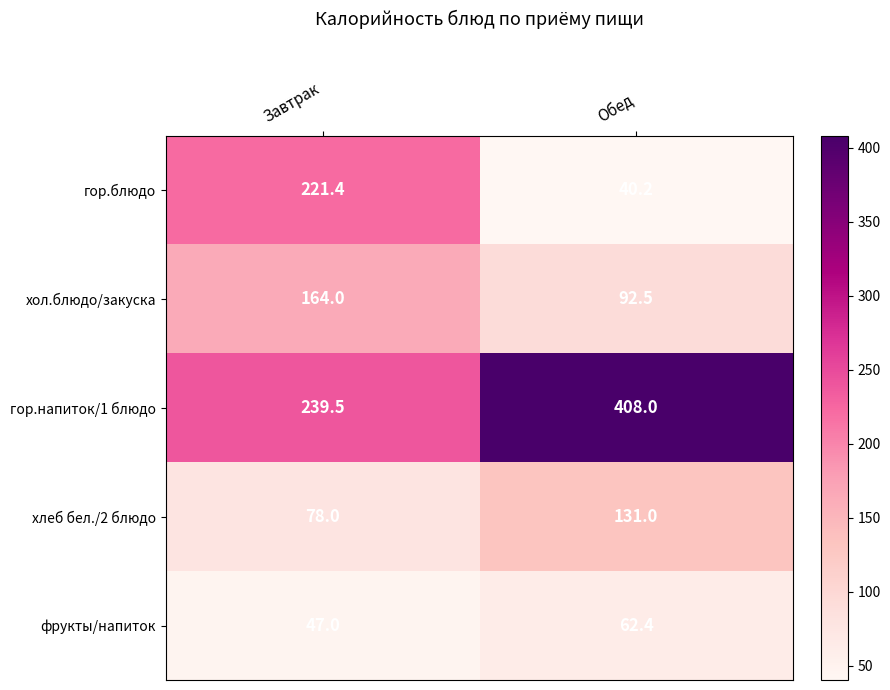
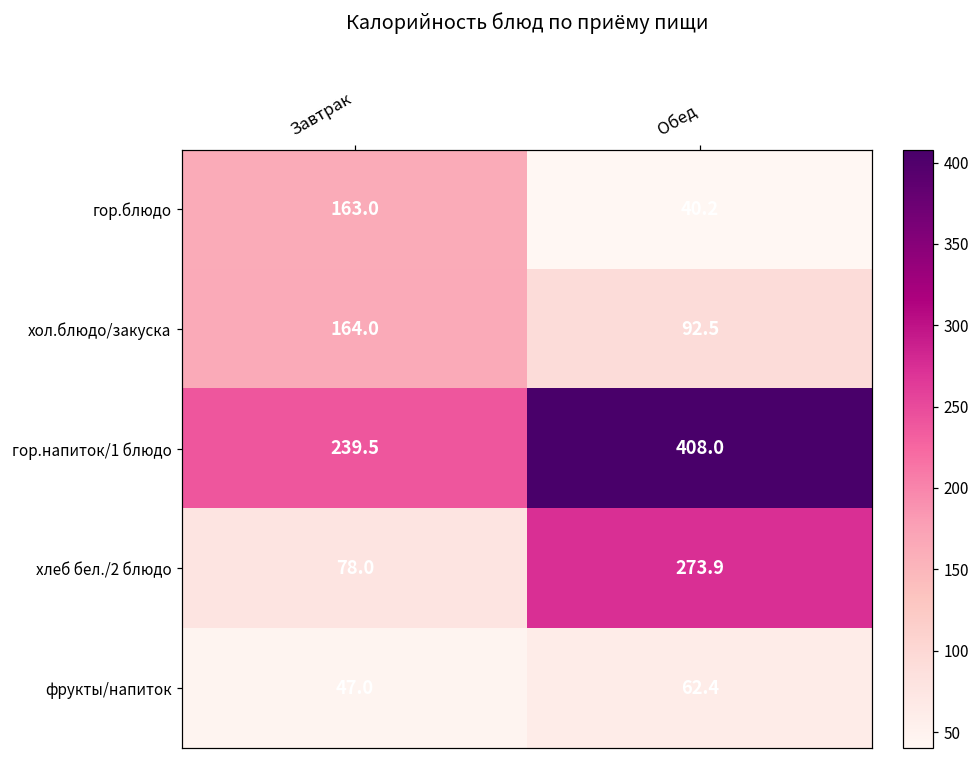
  {
    "гор.блюдо": {
-     "Завтрак": 221.4
+     "Завтрак": 163.0
    },
    "хол.блюдо/закуска": {
      "Завтрак": 164.0
    },
    "гор.напиток/1 блюдо": {
      "Завтрак": 239.5,
      "Обед": 408.0
    },
    "хлеб бел./2 блюдо": {
-     "Обед": 131.0
+     "Обед": 273.9
    }
  }
